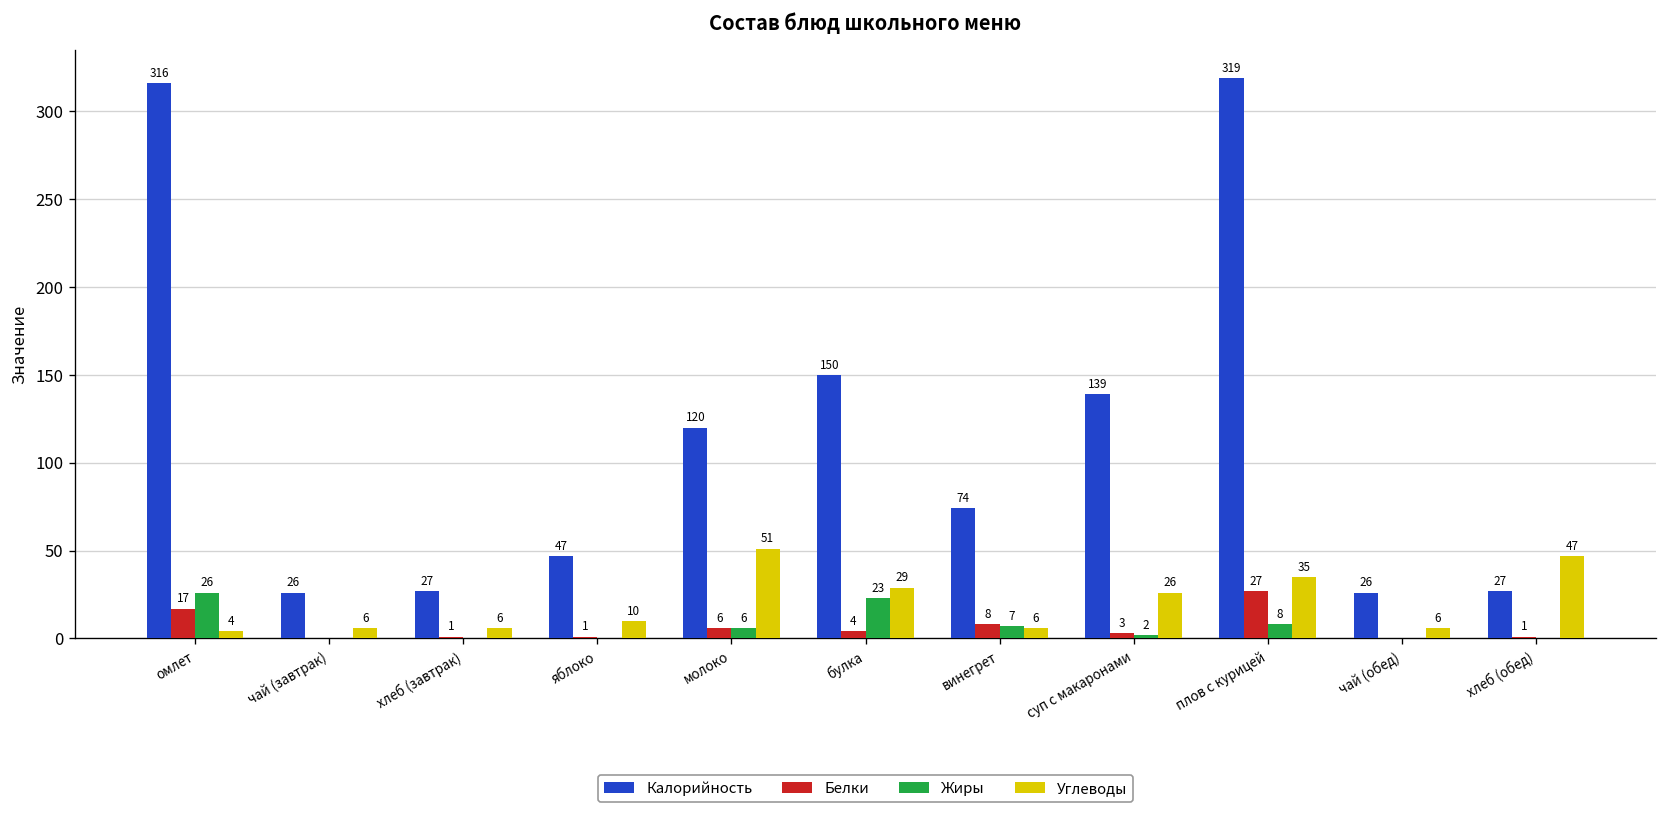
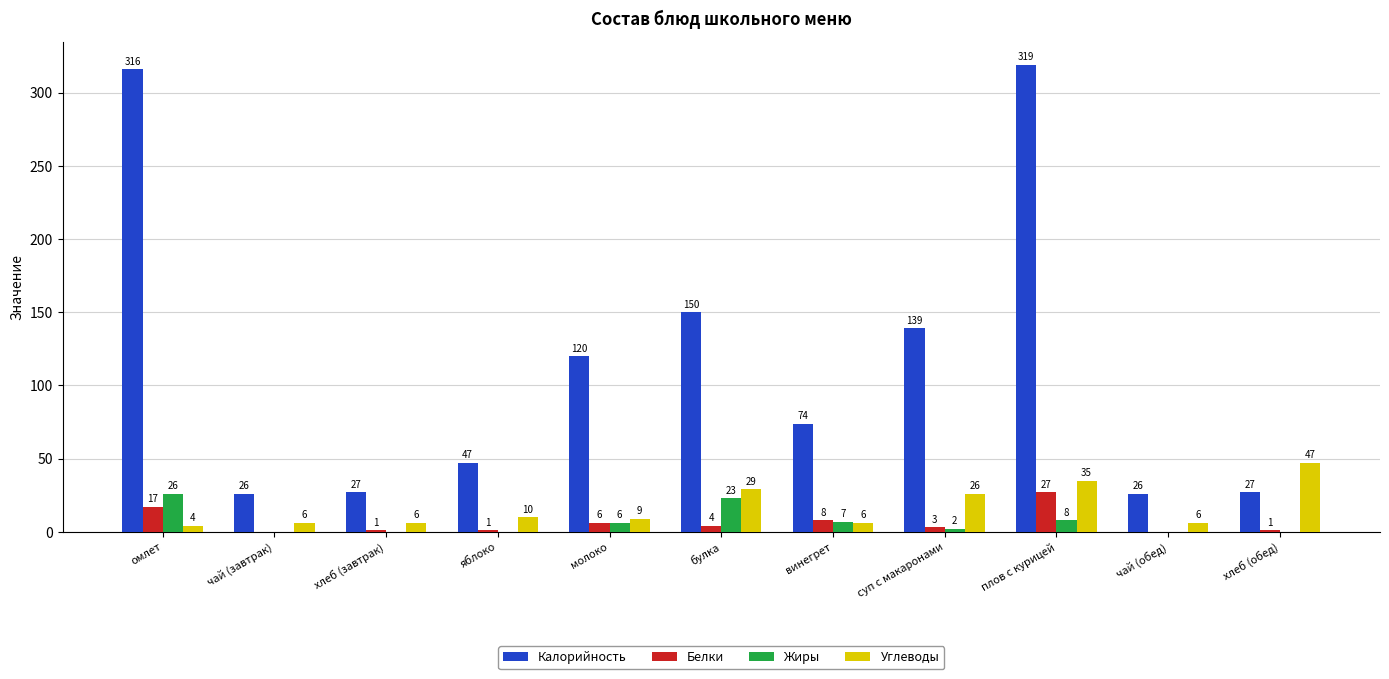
  {
    "Калорийность": {
      "омлет": 316,
      "чай (завтрак)": 26,
      "хлеб (завтрак)": 27,
      "яблоко": 47,
      "молоко": 120,
      "булка": 150,
      "винегрет": 74,
      "суп с макаронами": 139,
      "плов с курицей": 319,
      "чай (обед)": 26,
      "хлеб (обед)": 27
    },
    "Белки": {
      "омлет": 17,
      "хлеб (завтрак)": 1,
      "яблоко": 1,
      "молоко": 6,
      "булка": 4,
      "винегрет": 8,
      "суп с макаронами": 3,
      "плов с курицей": 27,
      "хлеб (обед)": 1
    },
    "Жиры": {
      "омлет": 26,
      "молоко": 6,
      "булка": 23,
      "винегрет": 7,
      "суп с макаронами": 2,
      "плов с курицей": 8
    },
    "Углеводы": {
      "омлет": 4,
      "чай (завтрак)": 6,
      "хлеб (завтрак)": 6,
      "яблоко": 10,
-     "молоко": 51,
+     "молоко": 9,
      "булка": 29,
      "винегрет": 6,
      "суп с макаронами": 26,
      "плов с курицей": 35,
      "чай (обед)": 6,
      "хлеб (обед)": 47
    }
  }
